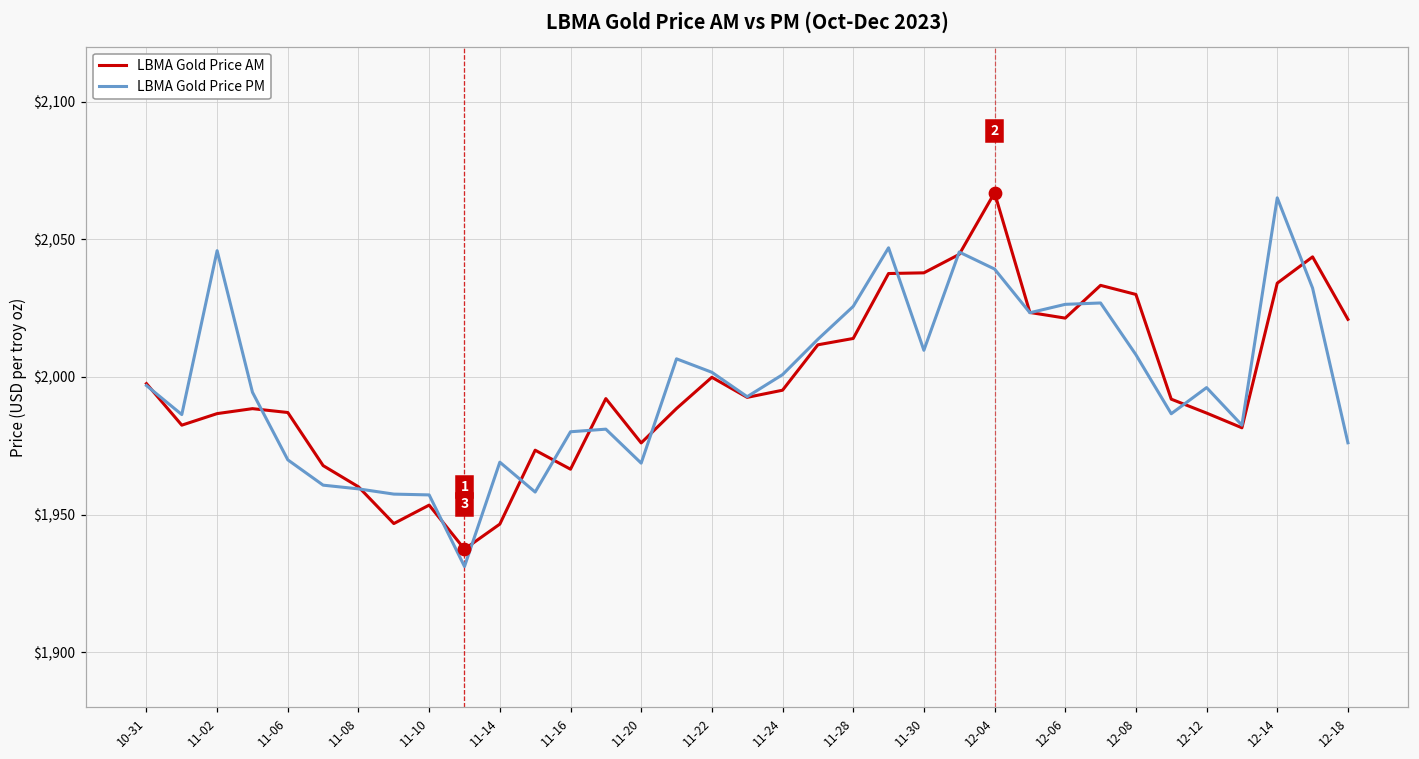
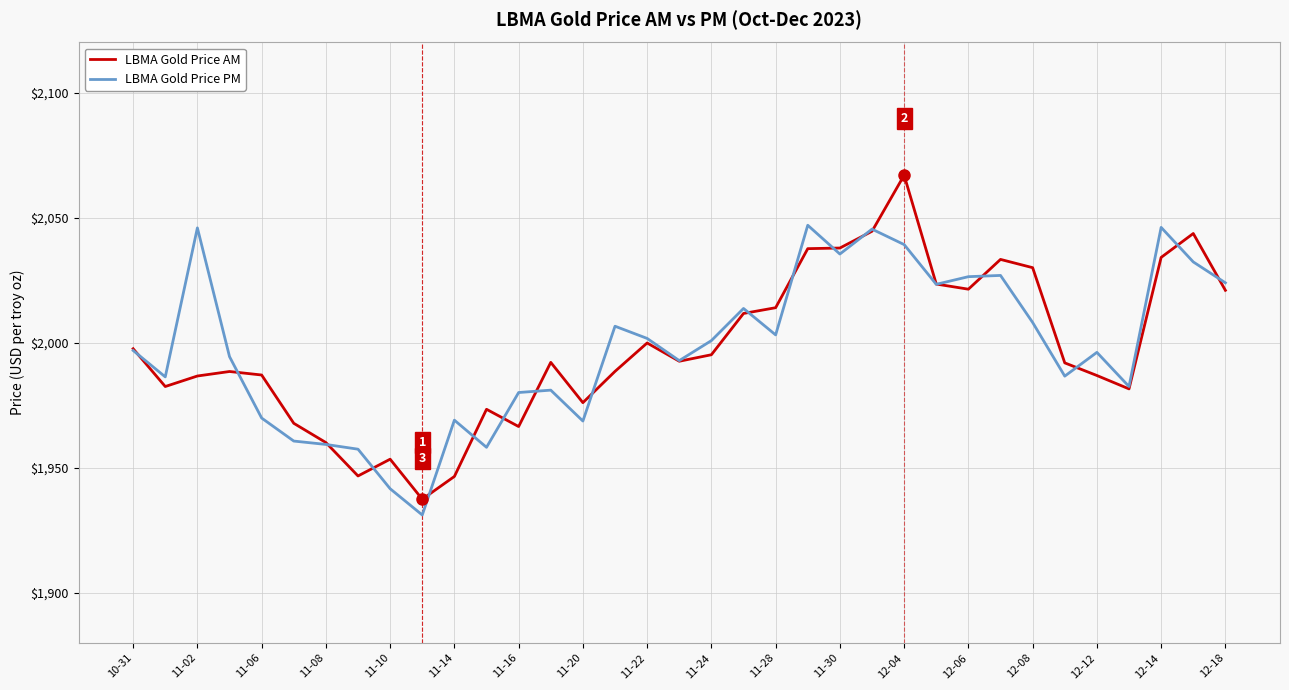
  {
    "LBMA Gold Price PM": {
      "11-02": "$2,046",
      "11-06": "$1,970",
-     "11-10": "$1,957",
+     "11-10": "$1,942",
      "11-14": "$1,969",
      "11-16": "$1,980",
      "11-20": "$1,969",
      "11-22": "$2,002",
      "11-24": "$2,001",
-     "11-28": "$2,026",
-     "11-30": "$2,010",
+     "11-28": "$2,003",
+     "11-30": "$2,035",
      "12-04": "$2,039",
      "12-06": "$2,026",
      "12-08": "$2,008",
      "12-12": "$1,996",
-     "12-14": "$2,065",
-     "12-18": "$1,976"
+     "12-14": "$2,046",
+     "12-18": "$2,024"
    }
  }
